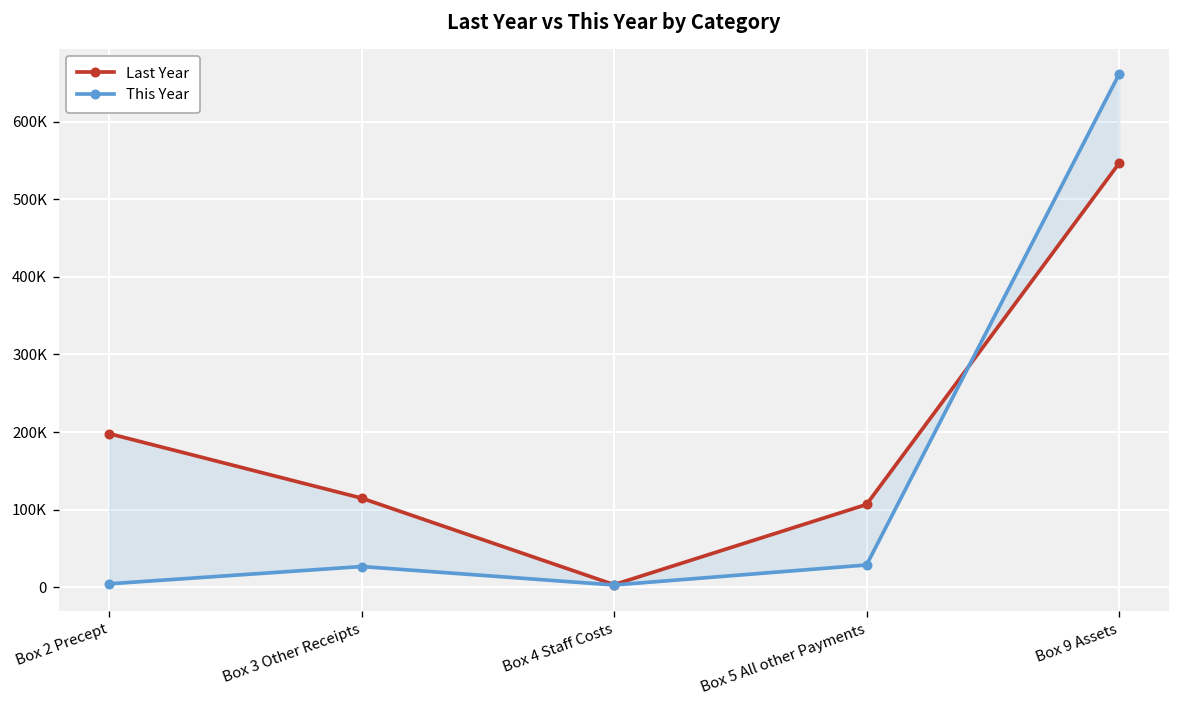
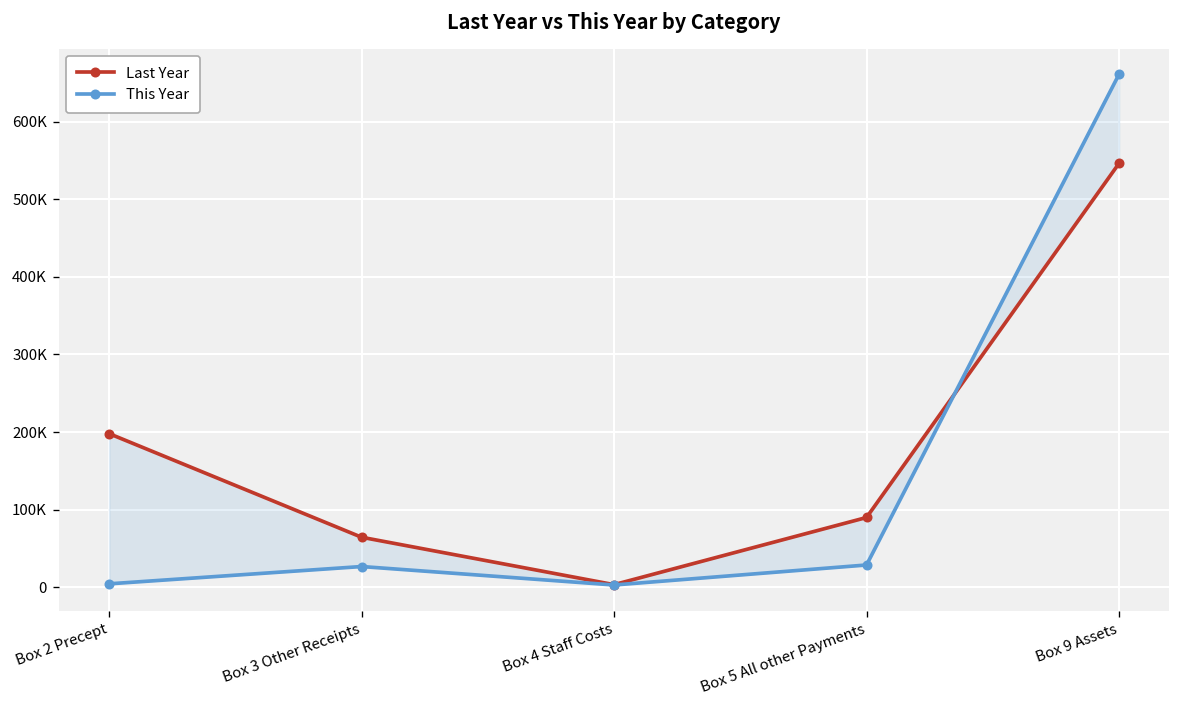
  {
    "Last Year": {
-     "Box 3 Other Receipts": 110000,
-     "Box 5 All other Payments": 110000,
+     "Box 3 Other Receipts": 60000,
+     "Box 5 All other Payments": 90000,
      "Box 9 Assets": 550000
    }
  }
